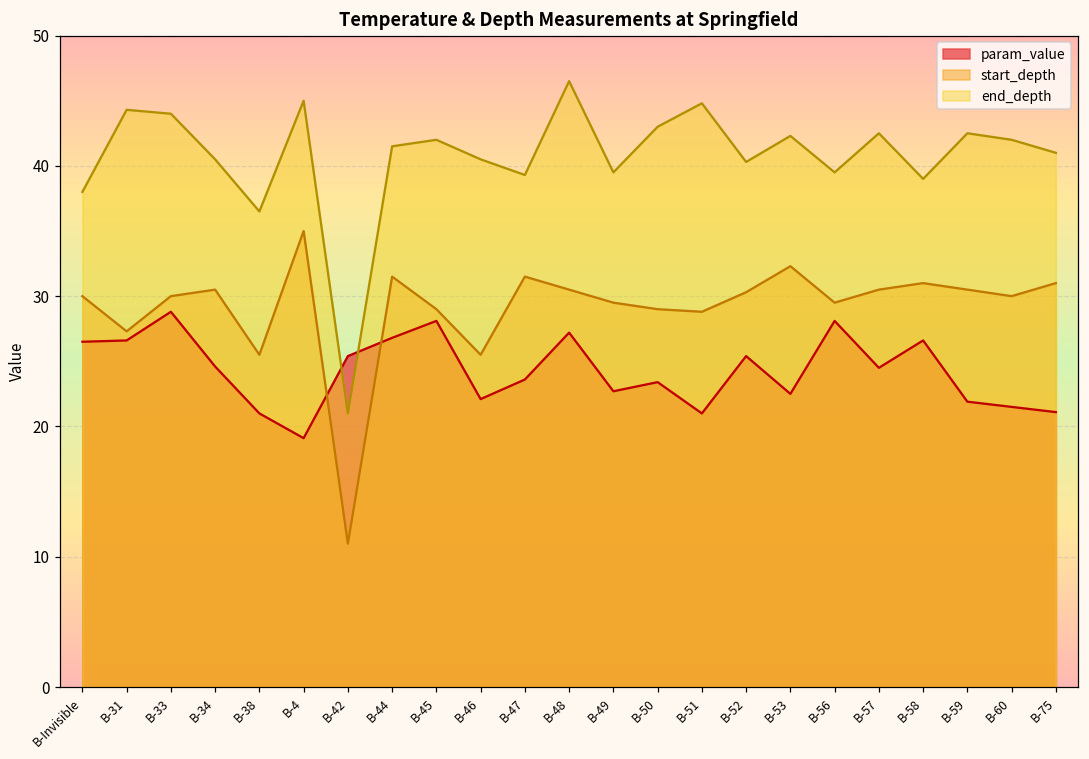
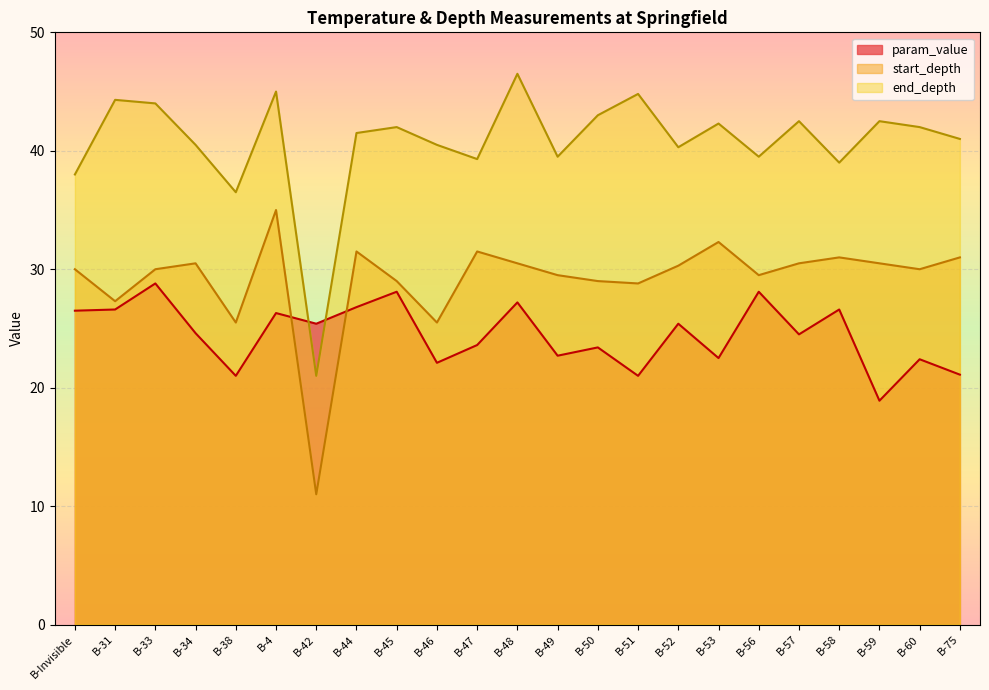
  {
    "param_value": {
      "B-Invisible": 26.5,
      "B-31": 26.6,
      "B-33": 28.8,
      "B-34": 24.6,
      "B-38": 21.0,
-     "B-4": 19.1,
+     "B-4": 26.3,
      "B-42": 25.4,
      "B-44": 26.8,
      "B-45": 28.1,
      "B-46": 22.1,
      "B-47": 23.6,
      "B-48": 27.2,
      "B-49": 22.7,
      "B-50": 23.4,
      "B-51": 21.0,
      "B-52": 25.4,
      "B-53": 22.5,
      "B-56": 28.1,
      "B-57": 24.5,
      "B-58": 26.6,
-     "B-59": 21.9,
-     "B-60": 21.5,
+     "B-59": 18.9,
+     "B-60": 22.4,
      "B-75": 21.1
    }
  }
